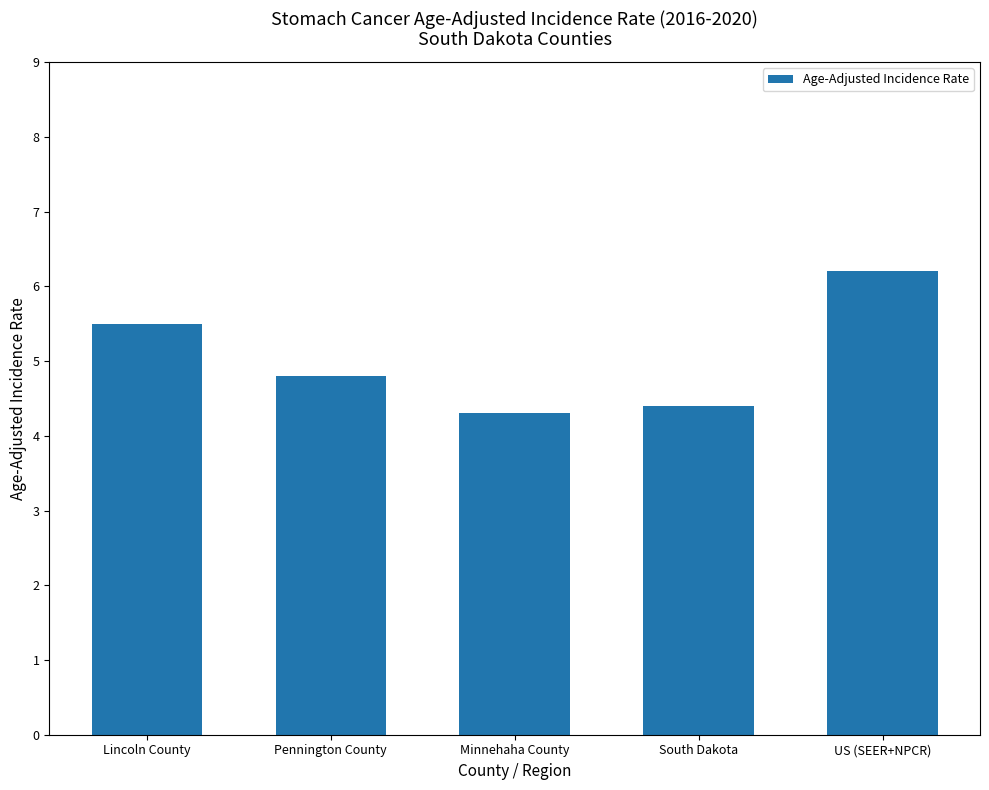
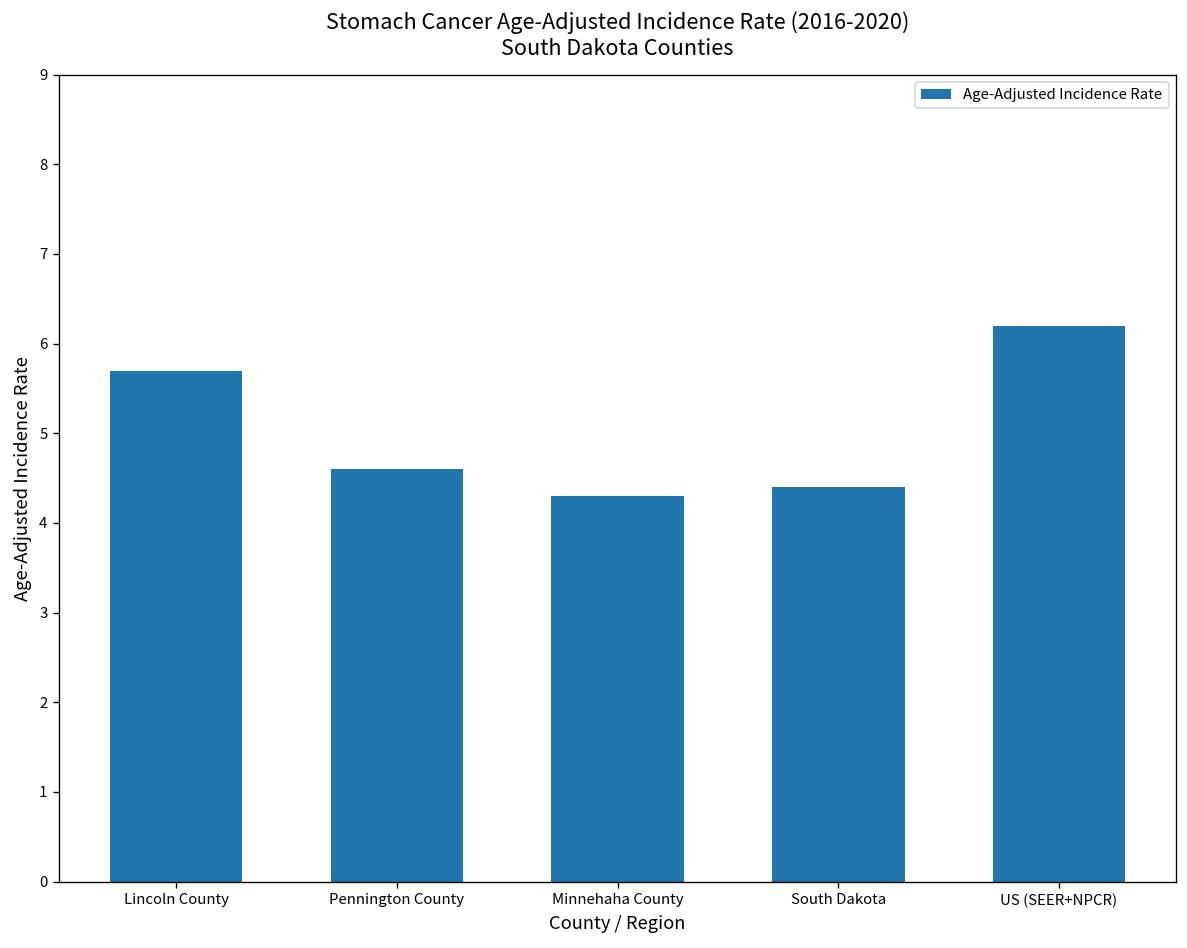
  {
-   "Lincoln County": 5.5,
-   "Pennington County": 4.8,
+   "Lincoln County": 5.7,
+   "Pennington County": 4.6,
    "Minnehaha County": 4.3,
    "South Dakota": 4.4,
    "US (SEER+NPCR)": 6.2
  }
